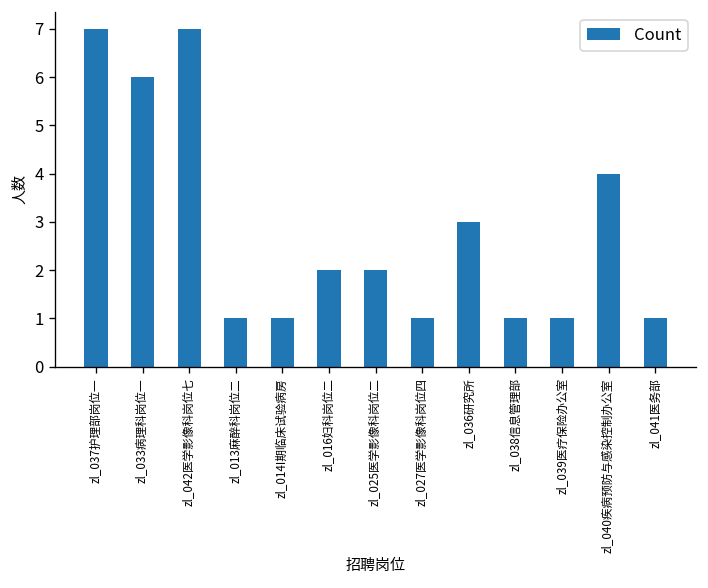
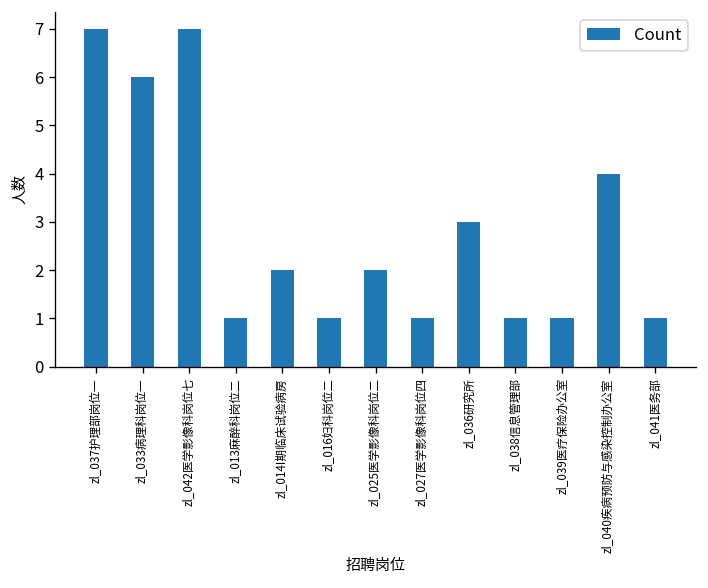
  {
    "zl_037护理部岗位一": 7,
    "zl_033病理科岗位一": 6,
    "zl_042医学影像科岗位七": 7,
    "zl_013麻醉科岗位二": 1,
-   "zl_014I期临床试验病房": 1,
-   "zl_016妇科岗位二": 2,
+   "zl_014I期临床试验病房": 2,
+   "zl_016妇科岗位二": 1,
    "zl_025医学影像科岗位二": 2,
    "zl_027医学影像科岗位四": 1,
    "zl_036研究所": 3,
    "zl_038信息管理部": 1,
    "zl_039医疗保险办公室": 1,
    "zl_040疾病预防与感染控制办公室": 4,
    "zl_041医务部": 1
  }
